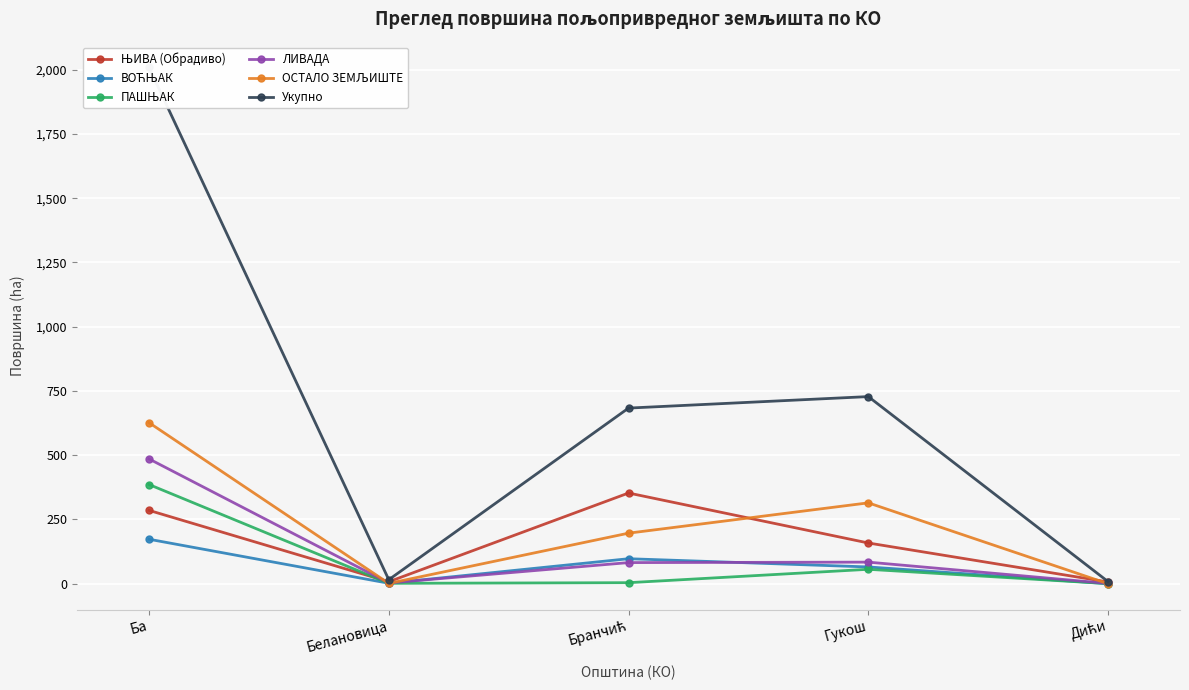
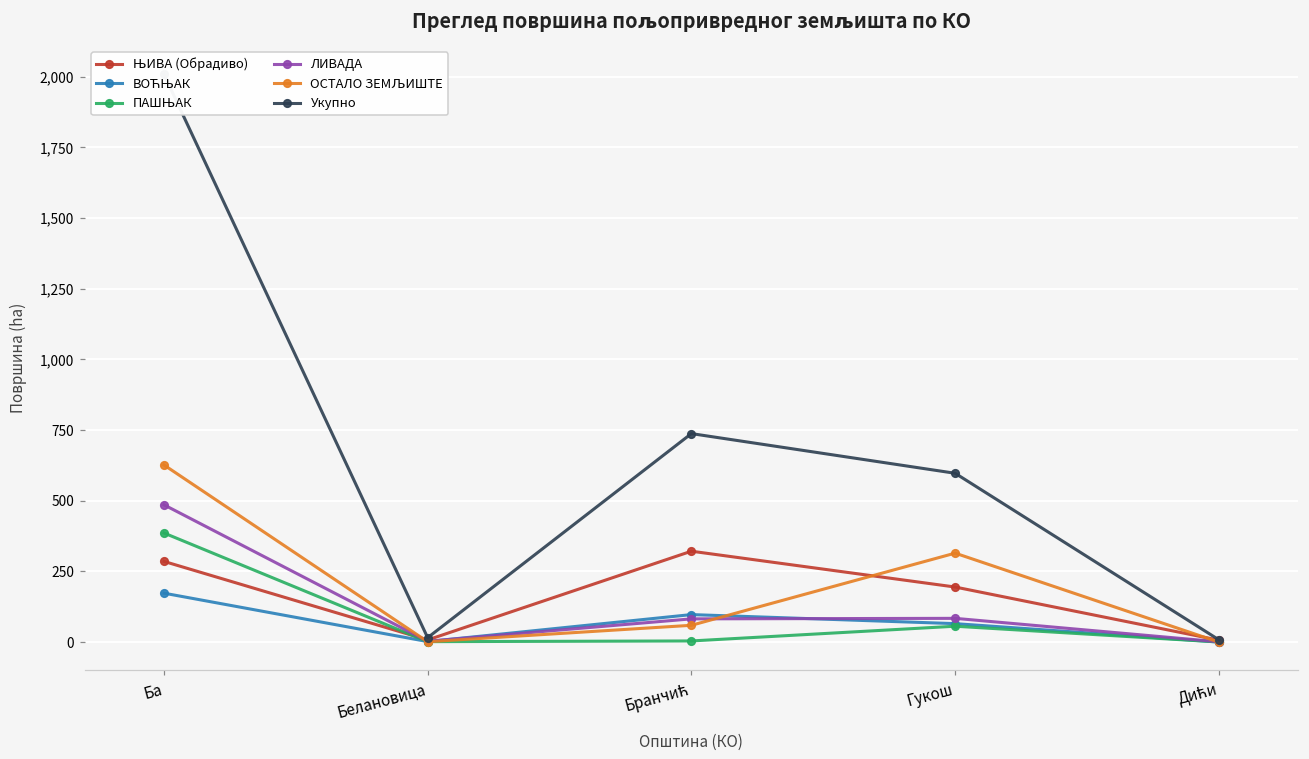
  {
    "ЊИВА (Обрадиво)": {
      "Ба": 290,
-     "Бранчић": 350,
-     "Гукош": 160
+     "Бранчић": 320,
+     "Гукош": 190
    },
    "ВОЋЊАК": {
      "Ба": 170,
      "Бранчић": 100
    },
    "ПАШЊАК": {
      "Ба": 390,
      "Бранчић": 0
    },
    "ЛИВАДА": {
      "Ба": 490,
      "Бранчић": 80,
      "Гукош": 80
    },
    "ОСТАЛО ЗЕМЉИШТЕ": {
      "Ба": 630,
-     "Бранчић": 200,
+     "Бранчић": 60,
      "Гукош": 310
    },
    "Укупно": {
-     "Бранчић": 680,
-     "Гукош": 730
+     "Бранчић": 740,
+     "Гукош": 600
    }
  }
